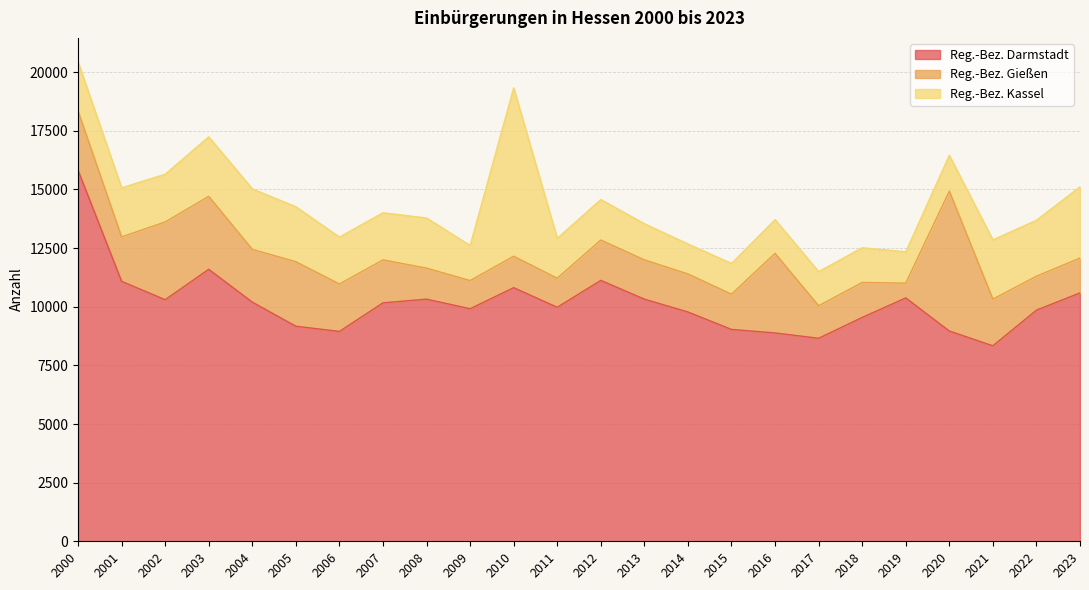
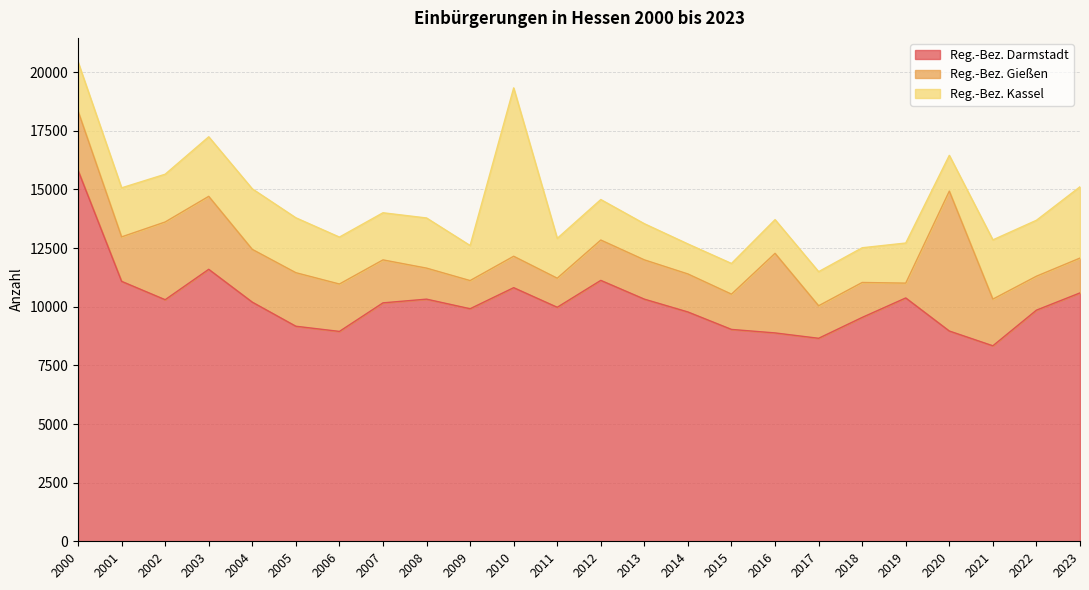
  {
    "Reg.-Bez. Darmstadt": {
      "2000": 15800,
      "2001": 11100,
      "2002": 10300,
      "2003": 11600,
      "2004": 10200,
      "2005": 9200,
      "2006": 8900,
      "2007": 10200,
      "2008": 10300,
      "2009": 9900,
      "2010": 10800,
      "2011": 10000,
      "2012": 11100,
      "2013": 10300,
      "2014": 9800,
      "2015": 9000,
      "2016": 8900,
      "2017": 8700,
      "2018": 9500,
      "2019": 10400,
      "2020": 9000,
      "2021": 8300,
      "2022": 9900,
      "2023": 10600
    },
    "Reg.-Bez. Gießen": {
      "2000": 2500,
      "2001": 1900,
      "2002": 3300,
      "2003": 3100,
      "2004": 2300,
-     "2005": 2800,
+     "2005": 2300,
      "2006": 2000,
      "2007": 1800,
      "2008": 1300,
      "2009": 1200,
      "2010": 1300,
      "2011": 1200,
      "2012": 1700,
      "2013": 1700,
      "2014": 1600,
      "2015": 1500,
      "2016": 3400,
      "2017": 1400,
      "2018": 1500,
      "2019": 600,
      "2020": 6000,
      "2021": 2000,
      "2022": 1400,
      "2023": 1500
    },
    "Reg.-Bez. Kassel": {
      "2000": 2100,
      "2001": 2100,
      "2002": 2000,
      "2003": 2500,
      "2004": 2600,
      "2005": 2300,
      "2006": 2000,
      "2007": 2000,
      "2008": 2100,
      "2009": 1500,
      "2010": 7200,
      "2011": 1700,
      "2012": 1700,
      "2013": 1500,
      "2014": 1300,
      "2015": 1300,
      "2016": 1400,
      "2017": 1500,
      "2018": 1500,
-     "2019": 1300,
+     "2019": 1700,
      "2020": 1500,
      "2021": 2500,
      "2022": 2400,
      "2023": 3000
    }
  }
